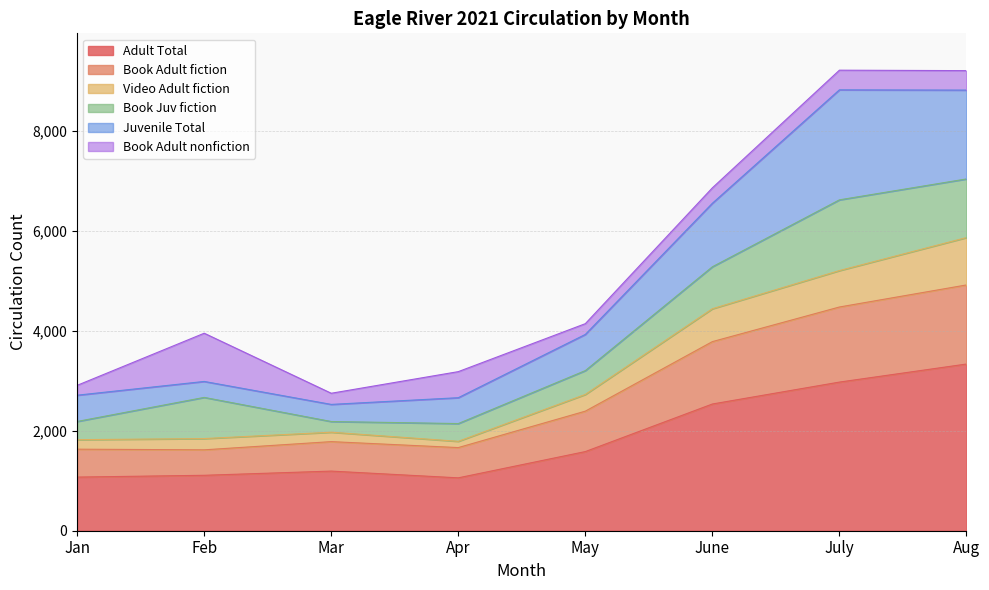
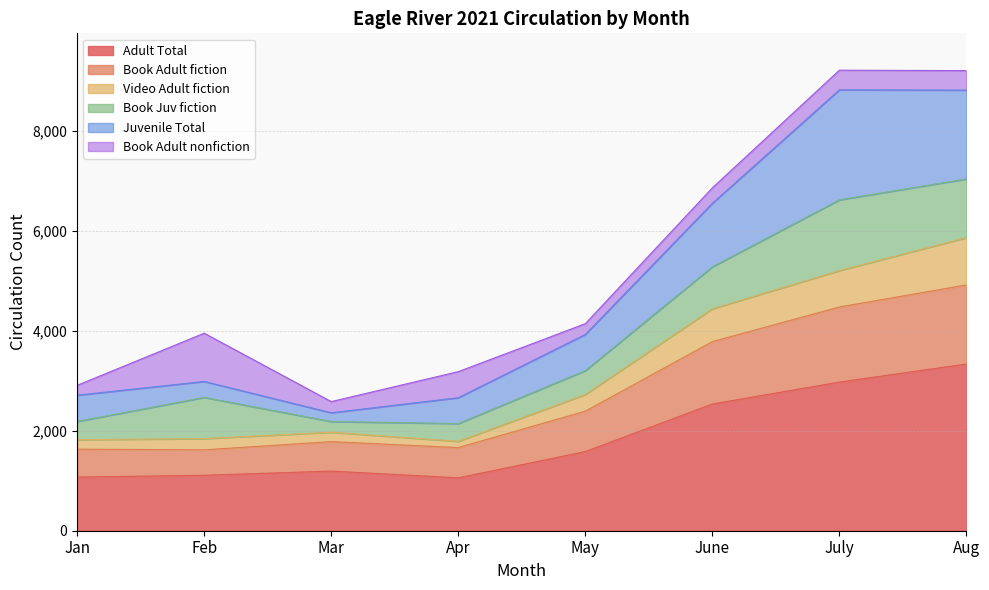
  {
    "Book Juv fiction": {
      "Jan": "400",
      "Feb": "800",
      "Mar": "200",
      "Apr": "400",
      "May": "500",
      "June": "800",
      "July": "1,400",
      "Aug": "1,200"
    },
    "Juvenile Total": {
      "Jan": "500",
      "Feb": "300",
-     "Mar": "300",
+     "Mar": "200",
      "Apr": "500",
      "May": "700",
      "June": "1,300",
      "July": "2,200",
      "Aug": "1,800"
    },
    "Book Adult nonfiction": {
      "Jan": "200",
      "Feb": "1,000",
      "Mar": "200",
      "Apr": "500",
      "May": "200",
      "June": "300",
      "July": "400",
      "Aug": "400"
    }
  }
